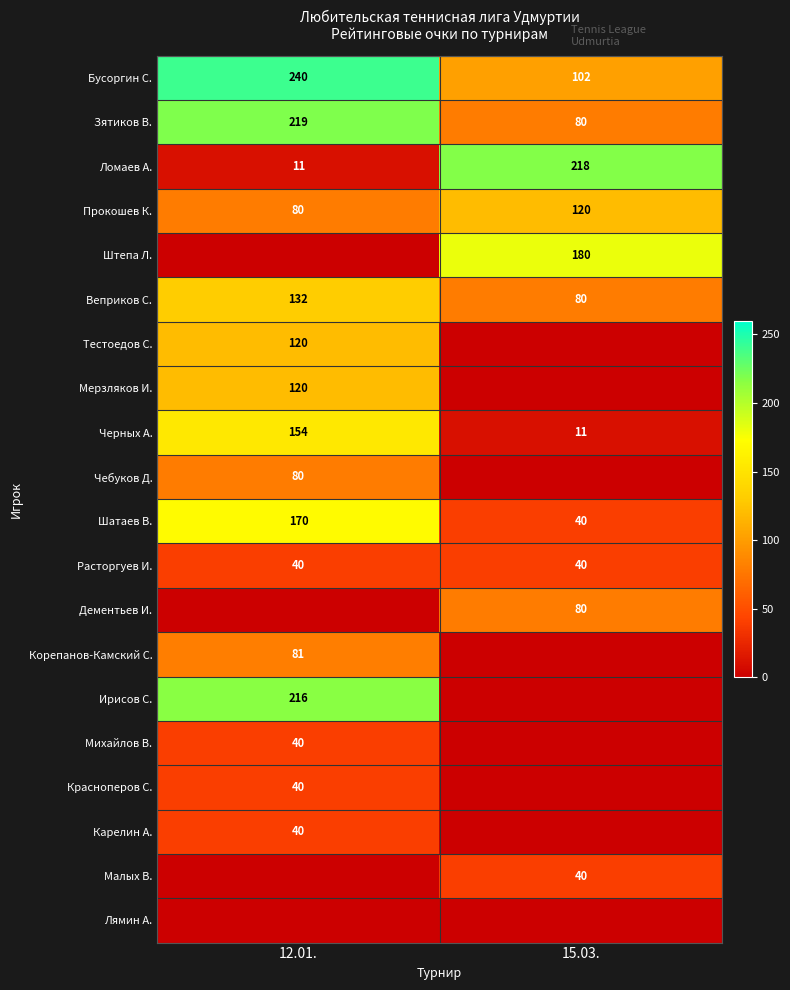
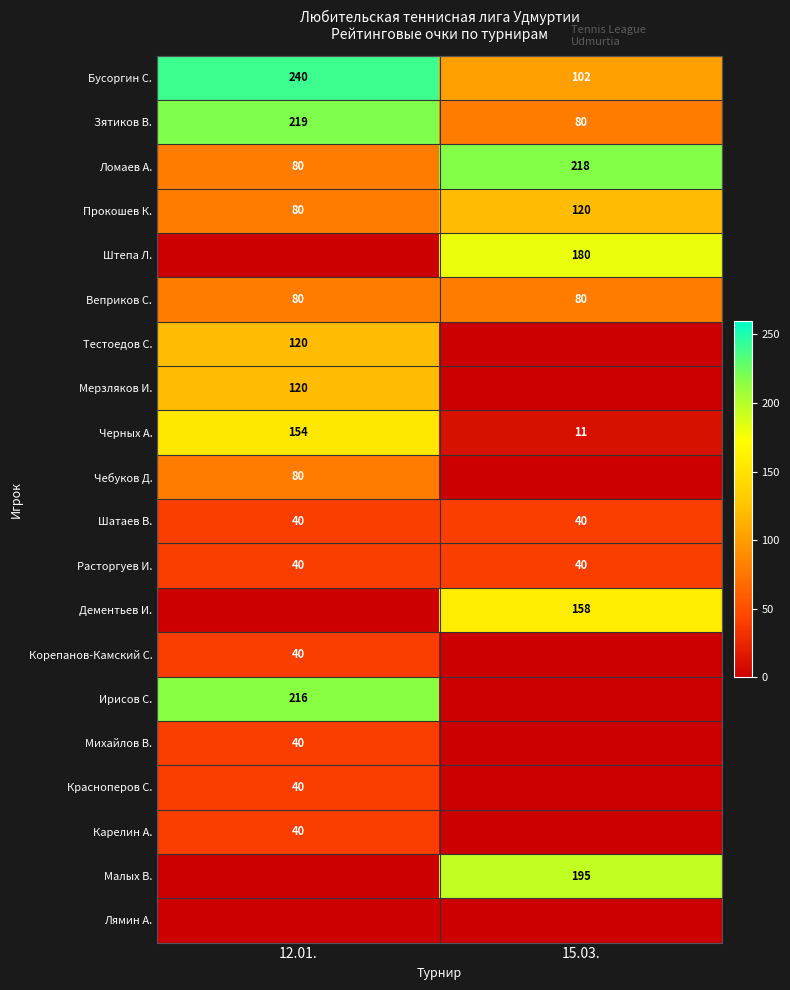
  {
    "Бусоргин С.": {
      "12.01.": 240,
      "15.03.": 102
    },
    "Зятиков В.": {
      "12.01.": 219,
      "15.03.": 80
    },
    "Ломаев А.": {
-     "12.01.": 11,
+     "12.01.": 80,
      "15.03.": 218
    },
    "Прокошев К.": {
      "12.01.": 80,
      "15.03.": 120
    },
    "Штепа Л.": {
      "15.03.": 180
    },
    "Веприков С.": {
-     "12.01.": 132,
+     "12.01.": 80,
      "15.03.": 80
    },
    "Тестоедов С.": {
      "12.01.": 120
    },
    "Мерзляков И.": {
      "12.01.": 120
    },
    "Черных А.": {
      "12.01.": 154,
      "15.03.": 11
    },
    "Чебуков Д.": {
      "12.01.": 80
    },
    "Шатаев В.": {
-     "12.01.": 170,
+     "12.01.": 40,
      "15.03.": 40
    },
    "Расторгуев И.": {
      "12.01.": 40,
      "15.03.": 40
    },
    "Дементьев И.": {
-     "15.03.": 80
+     "15.03.": 158
    },
    "Корепанов-Камский С.": {
-     "12.01.": 81
+     "12.01.": 40
    },
    "Ирисов С.": {
      "12.01.": 216
    },
    "Михайлов В.": {
      "12.01.": 40
    },
    "Красноперов С.": {
      "12.01.": 40
    },
    "Карелин А.": {
      "12.01.": 40
    },
    "Малых В.": {
-     "15.03.": 40
+     "15.03.": 195
    }
  }
